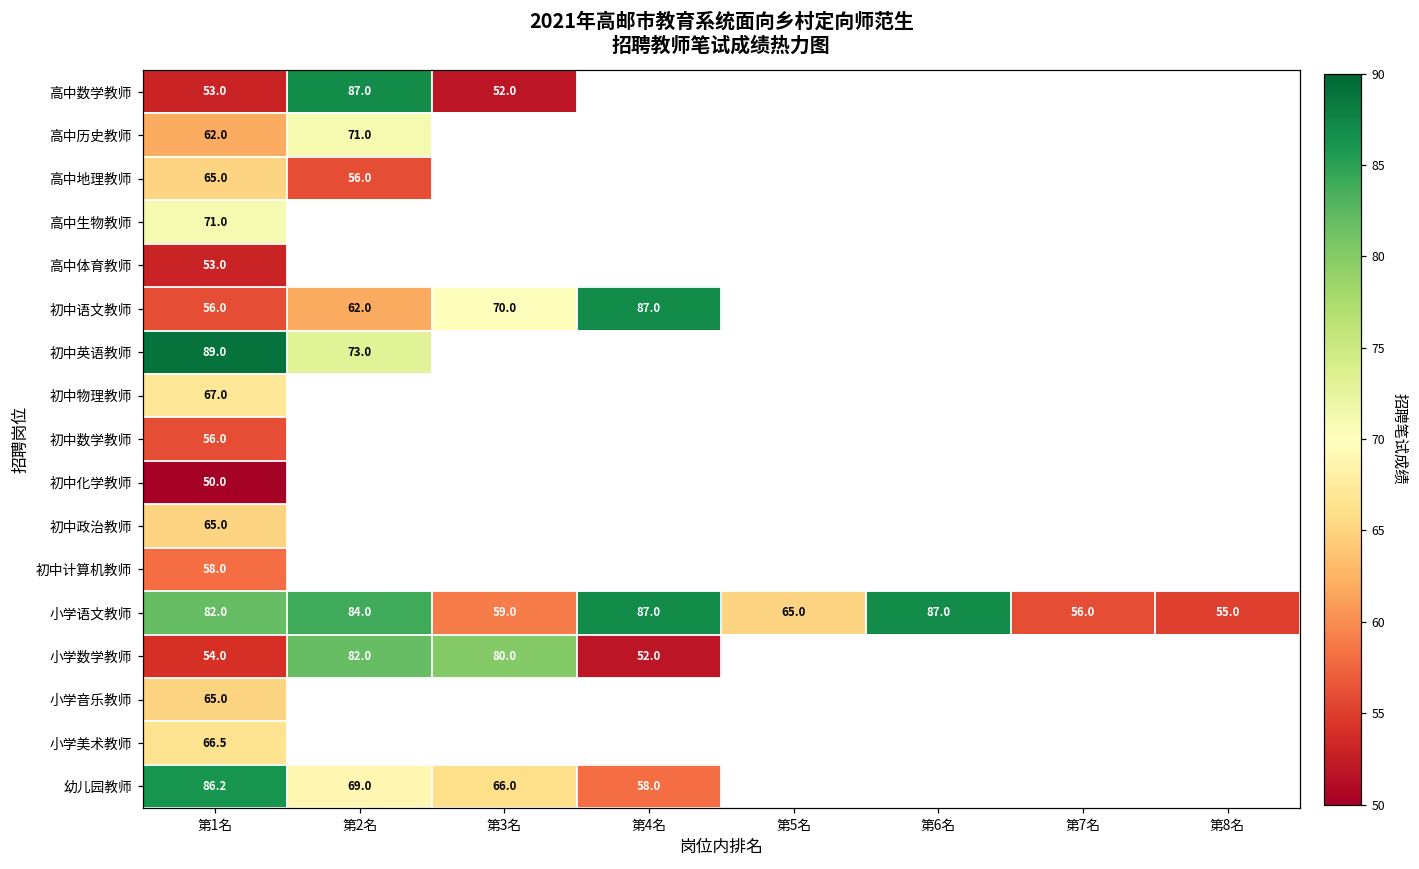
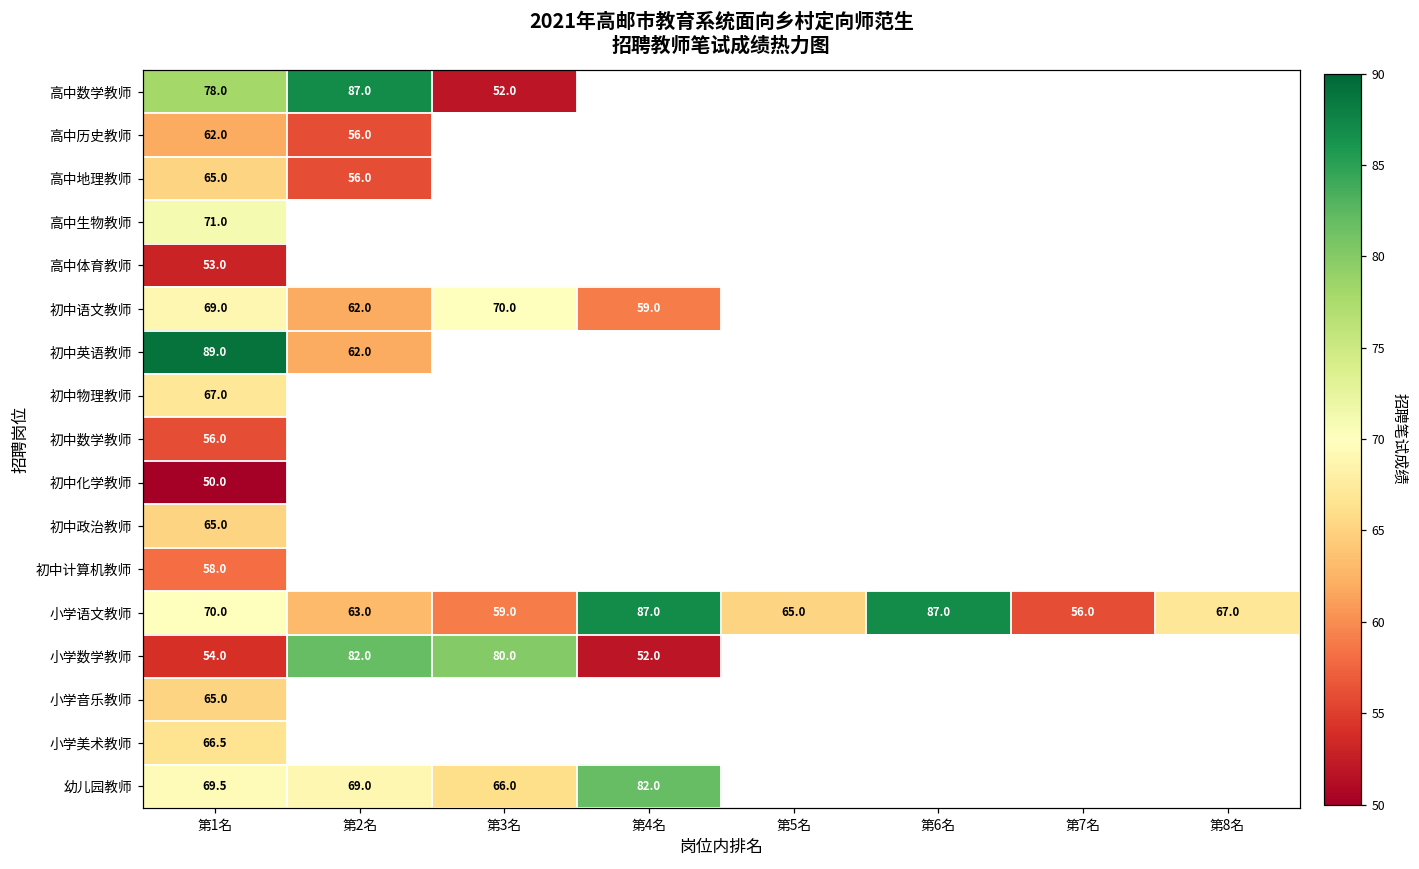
  {
    "高中数学教师": {
-     "第1名": 53.0,
+     "第1名": 78.0,
      "第2名": 87.0,
      "第3名": 52.0
    },
    "高中历史教师": {
      "第1名": 62.0,
-     "第2名": 71.0
+     "第2名": 56.0
    },
    "高中地理教师": {
      "第1名": 65.0,
      "第2名": 56.0
    },
    "高中生物教师": {
      "第1名": 71.0
    },
    "高中体育教师": {
      "第1名": 53.0
    },
    "初中语文教师": {
-     "第1名": 56.0,
+     "第1名": 69.0,
      "第2名": 62.0,
      "第3名": 70.0,
-     "第4名": 87.0
+     "第4名": 59.0
    },
    "初中英语教师": {
      "第1名": 89.0,
-     "第2名": 73.0
+     "第2名": 62.0
    },
    "初中物理教师": {
      "第1名": 67.0
    },
    "初中数学教师": {
      "第1名": 56.0
    },
    "初中化学教师": {
      "第1名": 50.0
    },
    "初中政治教师": {
      "第1名": 65.0
    },
    "初中计算机教师": {
      "第1名": 58.0
    },
    "小学语文教师": {
-     "第1名": 82.0,
-     "第2名": 84.0,
+     "第1名": 70.0,
+     "第2名": 63.0,
      "第3名": 59.0,
      "第4名": 87.0,
      "第5名": 65.0,
      "第6名": 87.0,
      "第7名": 56.0,
-     "第8名": 55.0
+     "第8名": 67.0
    },
    "小学数学教师": {
      "第1名": 54.0,
      "第2名": 82.0,
      "第3名": 80.0,
      "第4名": 52.0
    },
    "小学音乐教师": {
      "第1名": 65.0
    },
    "小学美术教师": {
      "第1名": 66.5
    },
    "幼儿园教师": {
-     "第1名": 86.2,
+     "第1名": 69.5,
      "第2名": 69.0,
      "第3名": 66.0,
-     "第4名": 58.0
+     "第4名": 82.0
    }
  }
